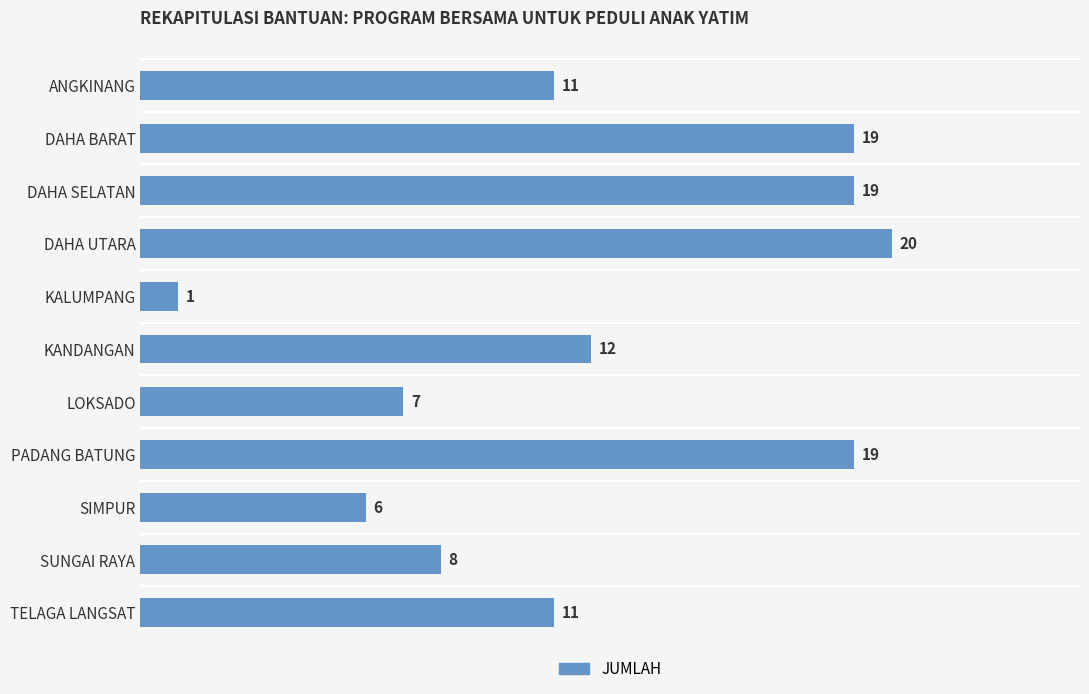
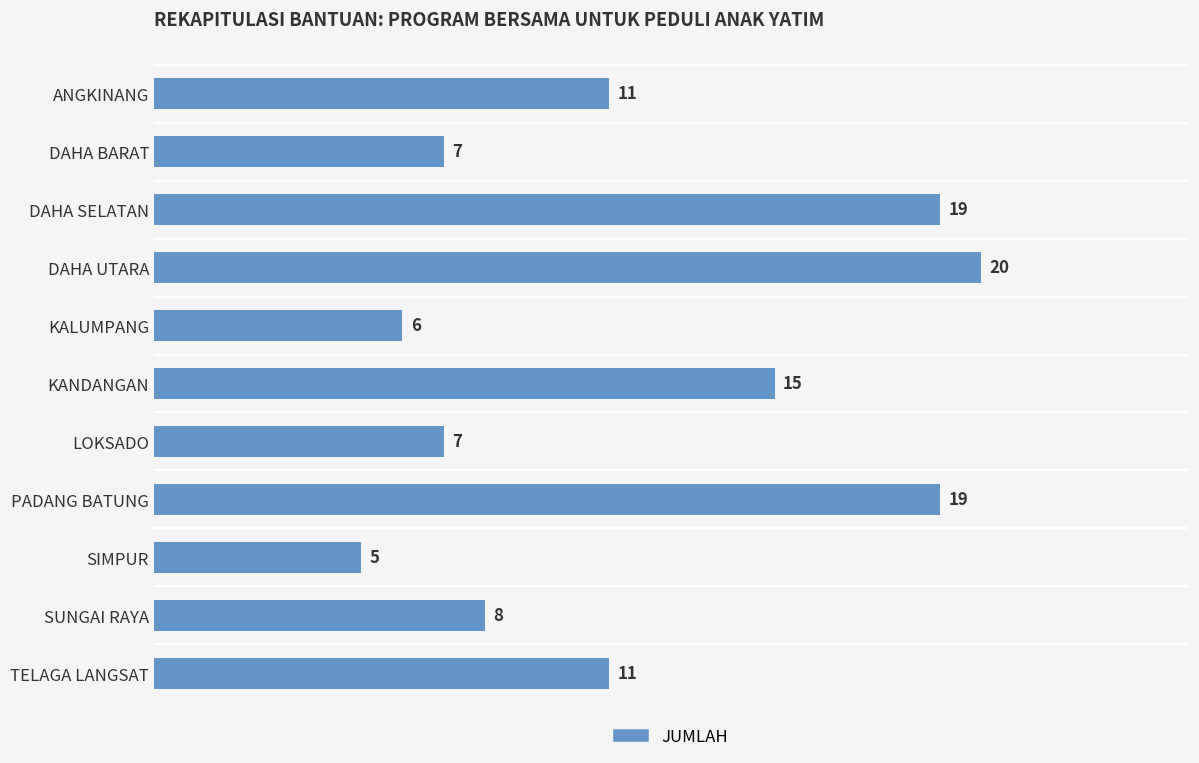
  {
    "ANGKINANG": 11,
-   "DAHA BARAT": 19,
+   "DAHA BARAT": 7,
    "DAHA SELATAN": 19,
    "DAHA UTARA": 20,
-   "KALUMPANG": 1,
-   "KANDANGAN": 12,
+   "KALUMPANG": 6,
+   "KANDANGAN": 15,
    "LOKSADO": 7,
    "PADANG BATUNG": 19,
-   "SIMPUR": 6,
+   "SIMPUR": 5,
    "SUNGAI RAYA": 8,
    "TELAGA LANGSAT": 11
  }
